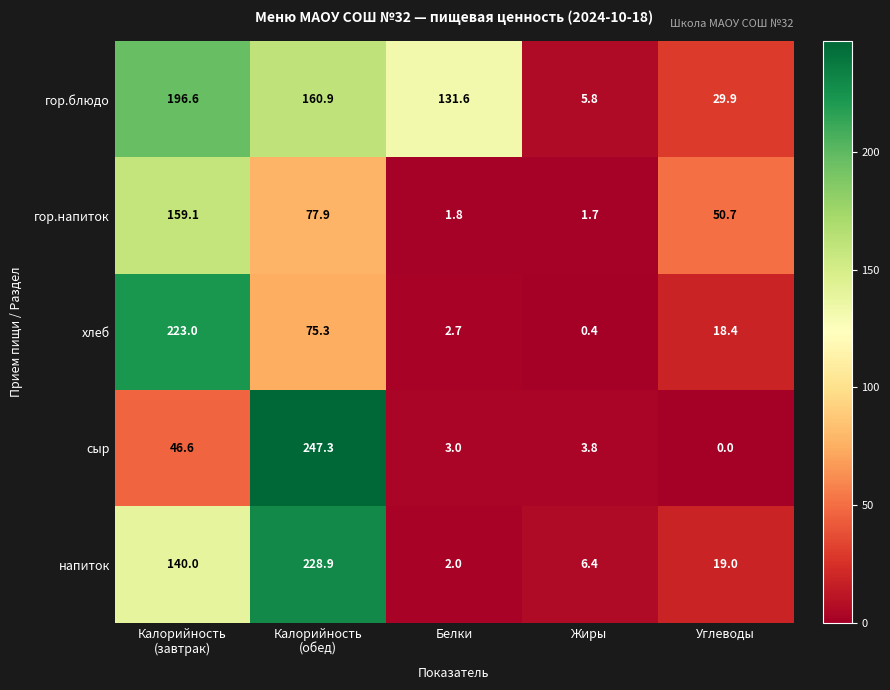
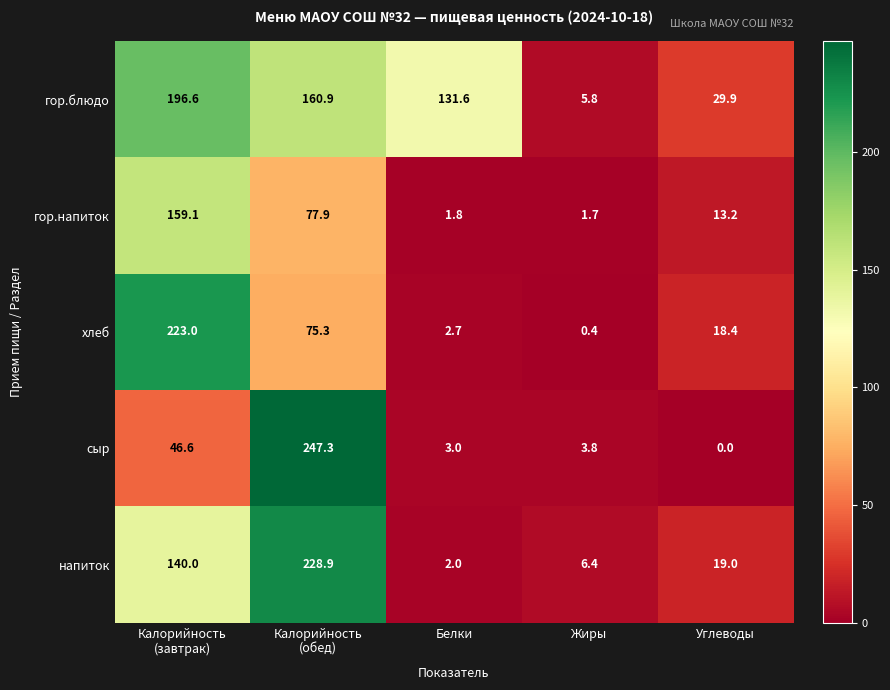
  {
    "гор.блюдо": {
      "Калорийность (завтрак)": 196.6,
      "Калорийность (обед)": 160.9,
      "Белки": 131.6,
      "Жиры": 5.8,
      "Углеводы": 29.9
    },
    "гор.напиток": {
      "Калорийность (завтрак)": 159.1,
      "Калорийность (обед)": 77.9,
      "Белки": 1.8,
      "Жиры": 1.7,
-     "Углеводы": 50.7
+     "Углеводы": 13.2
    },
    "хлеб": {
      "Калорийность (завтрак)": 223.0,
      "Калорийность (обед)": 75.3,
      "Белки": 2.7,
      "Жиры": 0.4,
      "Углеводы": 18.4
    },
    "сыр": {
      "Калорийность (завтрак)": 46.6,
      "Калорийность (обед)": 247.3,
      "Белки": 3.0,
      "Жиры": 3.8,
      "Углеводы": 0.0
    },
    "напиток": {
      "Калорийность (завтрак)": 140.0,
      "Калорийность (обед)": 228.9,
      "Белки": 2.0,
      "Жиры": 6.4,
      "Углеводы": 19.0
    }
  }
